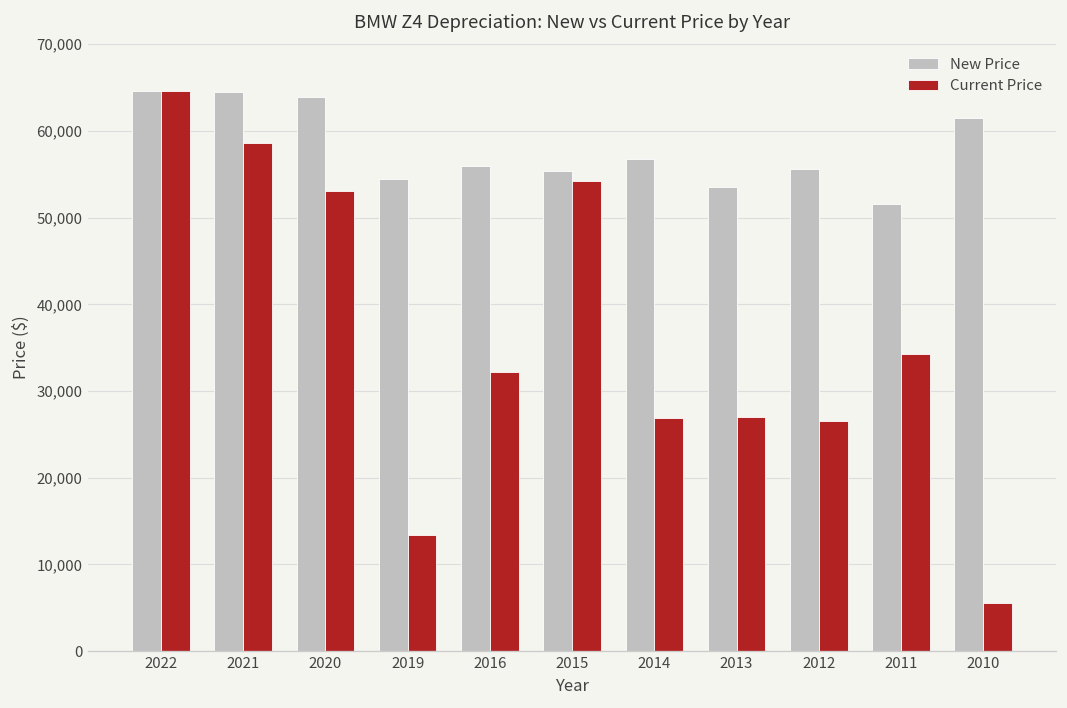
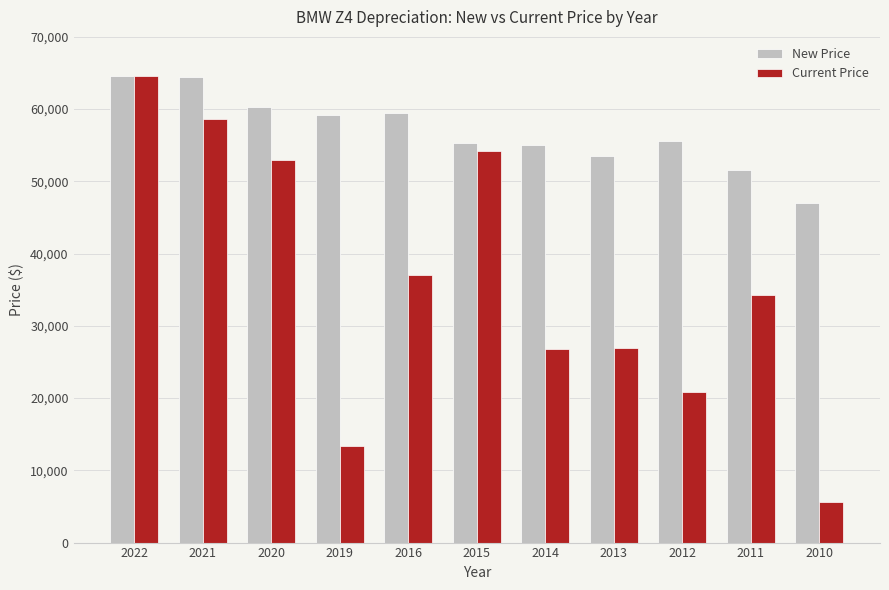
  {
    "New Price": {
      "2022": "65,000",
      "2021": "64,000",
-     "2020": "64,000",
-     "2019": "54,000",
-     "2016": "56,000",
+     "2020": "60,000",
+     "2019": "59,000",
+     "2016": "59,000",
      "2015": "55,000",
-     "2014": "57,000",
+     "2014": "55,000",
      "2013": "54,000",
      "2012": "56,000",
      "2011": "52,000",
-     "2010": "62,000"
+     "2010": "47,000"
    },
    "Current Price": {
      "2022": "65,000",
      "2021": "59,000",
      "2020": "53,000",
      "2019": "13,000",
-     "2016": "32,000",
+     "2016": "37,000",
      "2015": "54,000",
      "2014": "27,000",
      "2013": "27,000",
-     "2012": "27,000",
+     "2012": "21,000",
      "2011": "34,000",
      "2010": "6,000"
    }
  }
